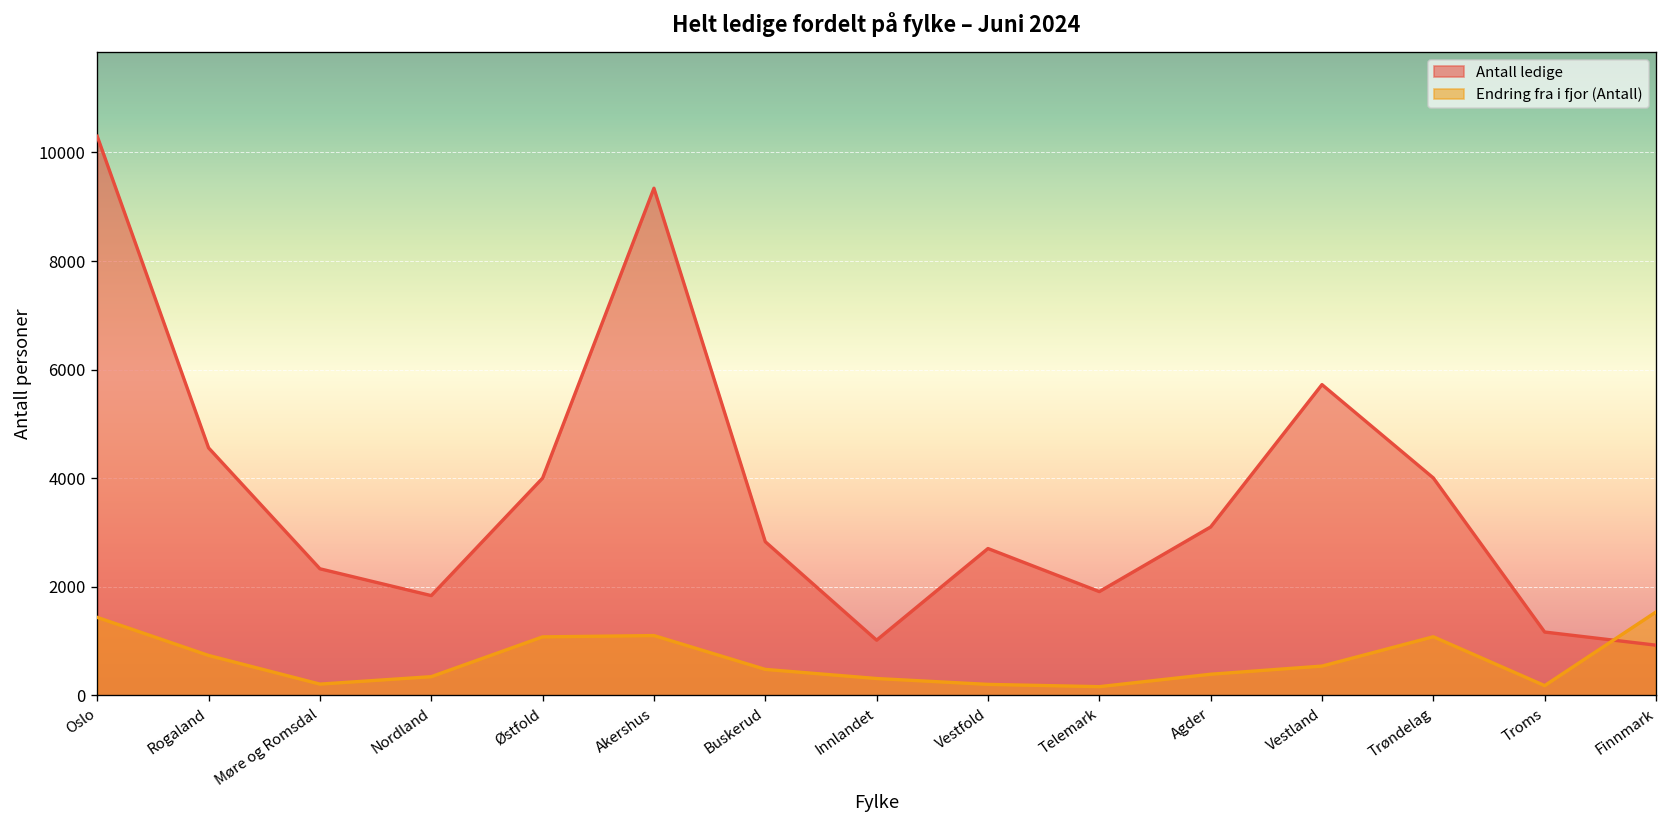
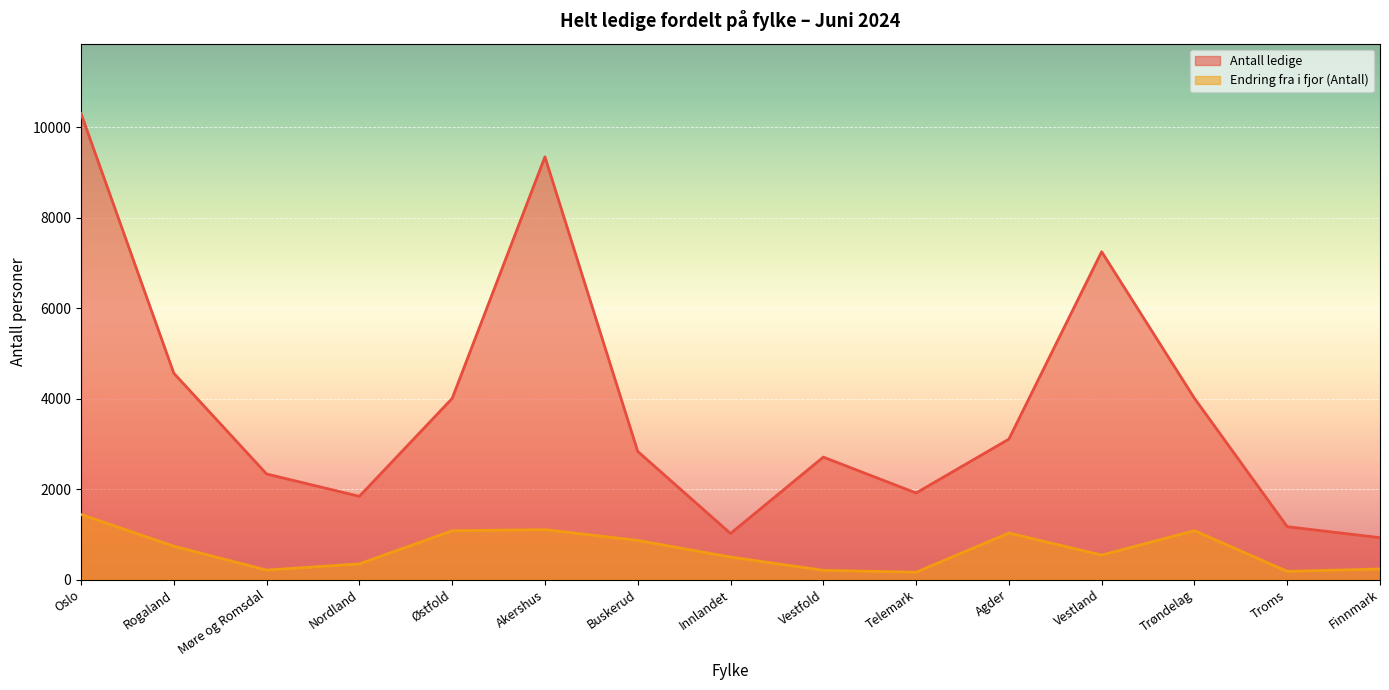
  {
    "Antall ledige": {
      "Oslo": 10300,
      "Rogaland": 4600,
      "Møre og Romsdal": 2300,
      "Nordland": 1800,
      "Østfold": 4000,
      "Akershus": 9300,
      "Buskerud": 2800,
      "Innlandet": 1000,
      "Vestfold": 2700,
      "Telemark": 1900,
      "Agder": 3100,
-     "Vestland": 5700,
+     "Vestland": 7200,
      "Trøndelag": 4000,
      "Troms": 1200,
      "Finnmark": 900
    },
    "Endring fra i fjor (Antall)": {
      "Oslo": 1400,
      "Rogaland": 700,
      "Møre og Romsdal": 200,
      "Nordland": 300,
      "Østfold": 1100,
      "Akershus": 1100,
-     "Buskerud": 500,
-     "Innlandet": 300,
+     "Buskerud": 900,
+     "Innlandet": 500,
      "Vestfold": 200,
      "Telemark": 200,
-     "Agder": 400,
+     "Agder": 1000,
      "Vestland": 500,
      "Trøndelag": 1100,
      "Troms": 200,
-     "Finnmark": 1500
+     "Finnmark": 200
    }
  }
